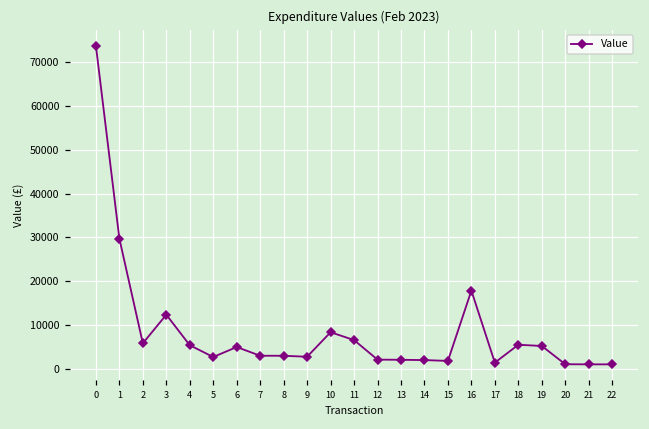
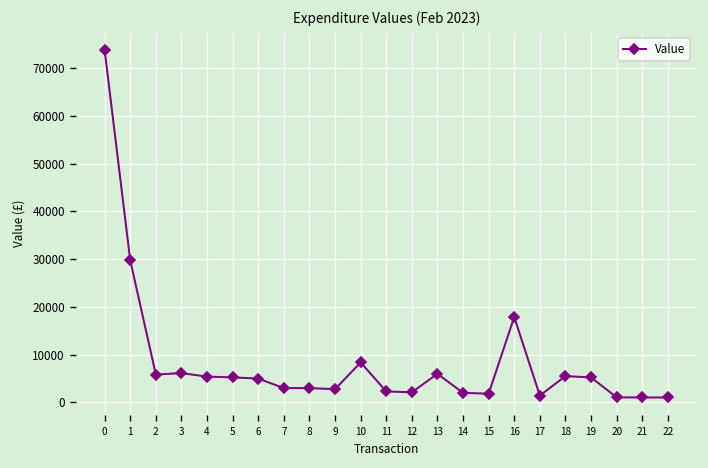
  {
    "0": 74000,
    "1": 30000,
    "2": 6000,
-   "3": 12000,
+   "3": 6000,
    "4": 5000,
-   "5": 3000,
+   "5": 5000,
    "6": 5000,
    "7": 3000,
    "8": 3000,
    "9": 3000,
    "10": 8000,
-   "11": 7000,
+   "11": 2000,
    "12": 2000,
-   "13": 2000,
+   "13": 6000,
    "14": 2000,
    "15": 2000,
    "16": 18000,
    "17": 1000,
    "18": 5000,
    "19": 5000,
    "20": 1000,
    "21": 1000,
    "22": 1000
  }
